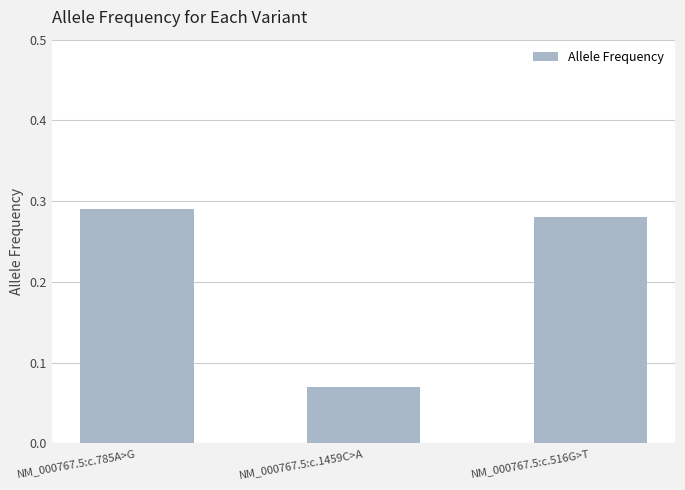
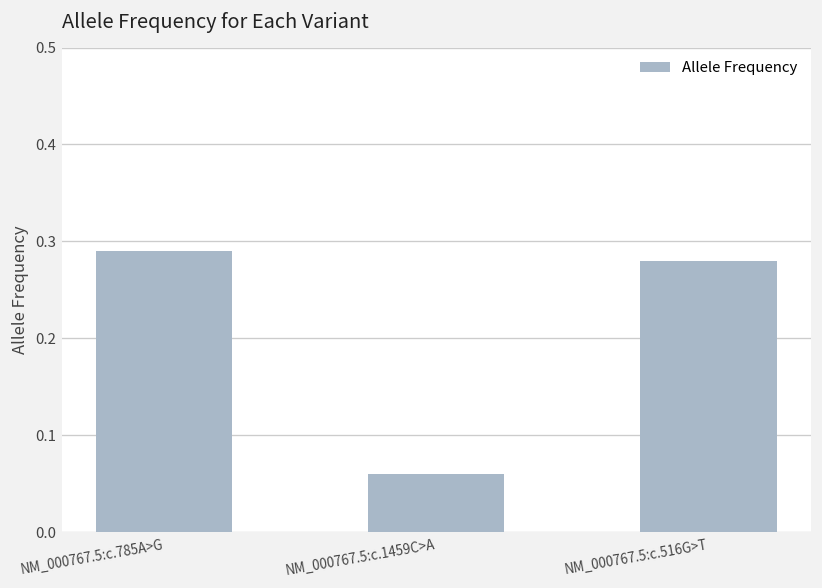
  {
    "NM_000767.5:c.785A>G": 0.29,
-   "NM_000767.5:c.1459C>A": 0.07,
+   "NM_000767.5:c.1459C>A": 0.06,
    "NM_000767.5:c.516G>T": 0.28
  }
